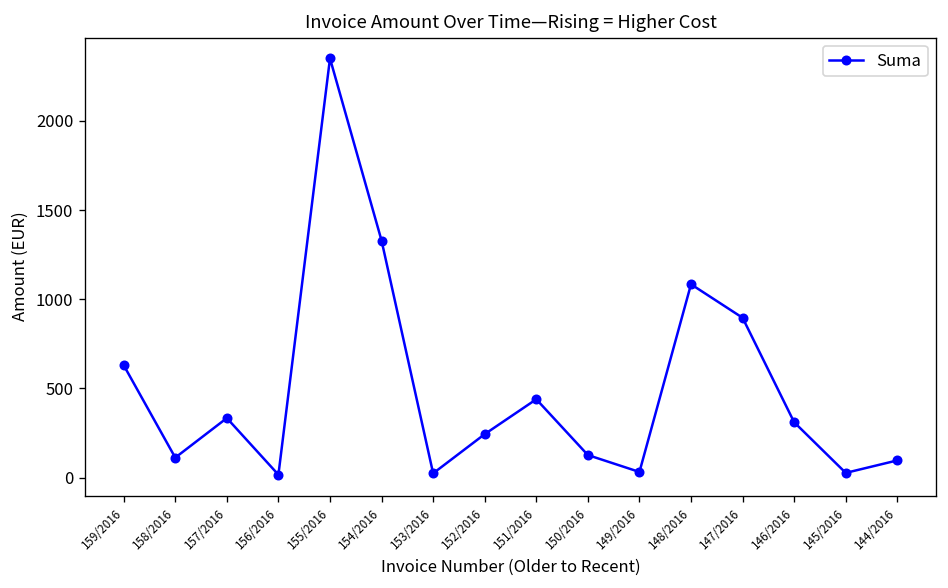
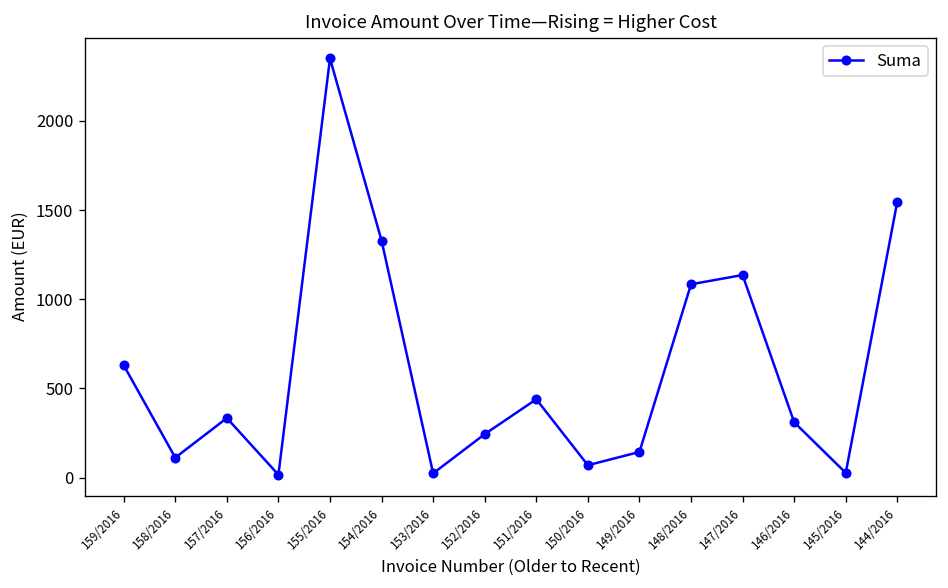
  {
    "159/2016": 630,
    "158/2016": 110,
    "157/2016": 330,
    "156/2016": 20,
    "155/2016": 2350,
    "154/2016": 1330,
    "153/2016": 20,
    "152/2016": 240,
    "151/2016": 440,
-   "150/2016": 130,
-   "149/2016": 30,
+   "150/2016": 70,
+   "149/2016": 140,
    "148/2016": 1080,
-   "147/2016": 900,
+   "147/2016": 1140,
    "146/2016": 310,
    "145/2016": 30,
-   "144/2016": 100
+   "144/2016": 1550
  }
